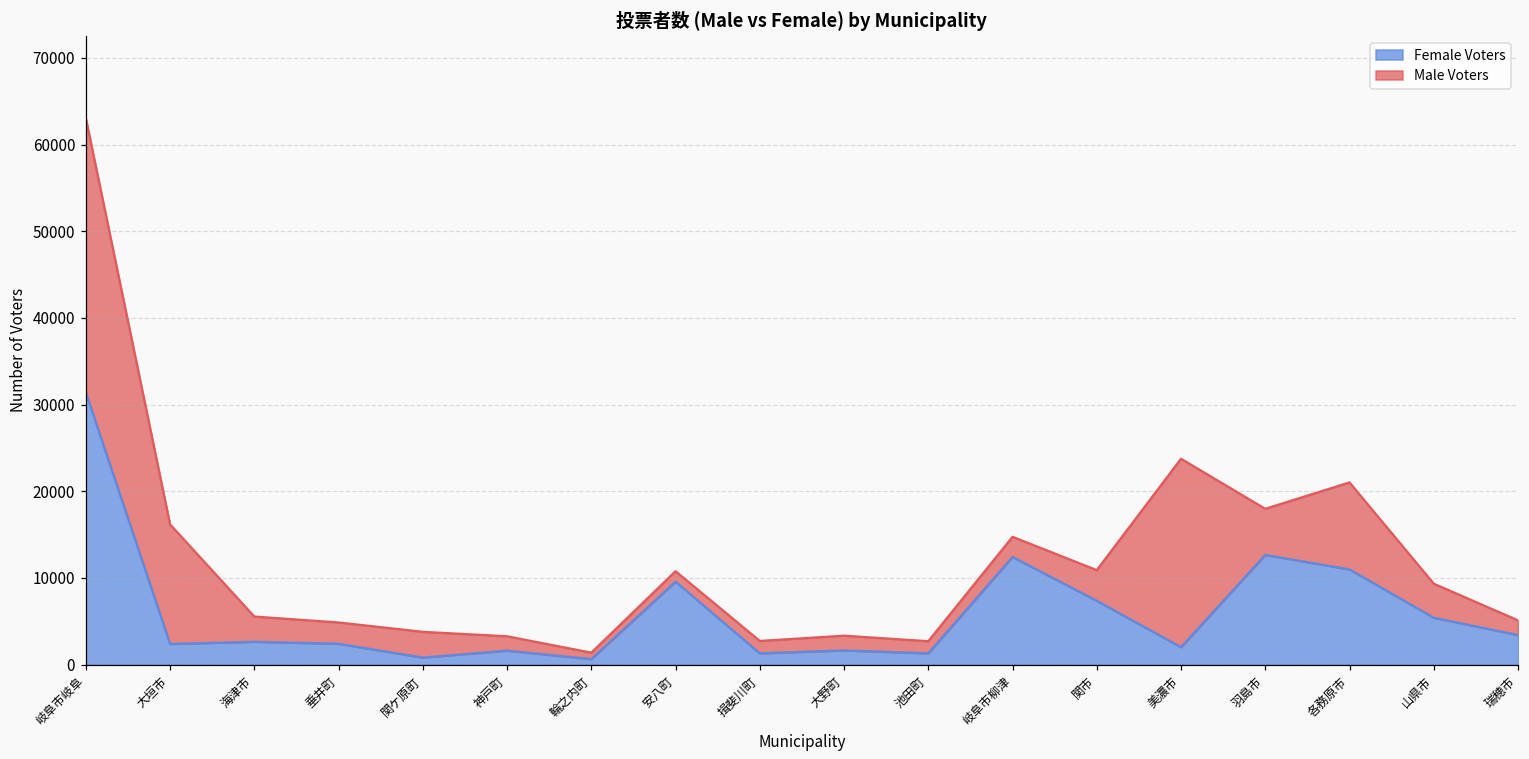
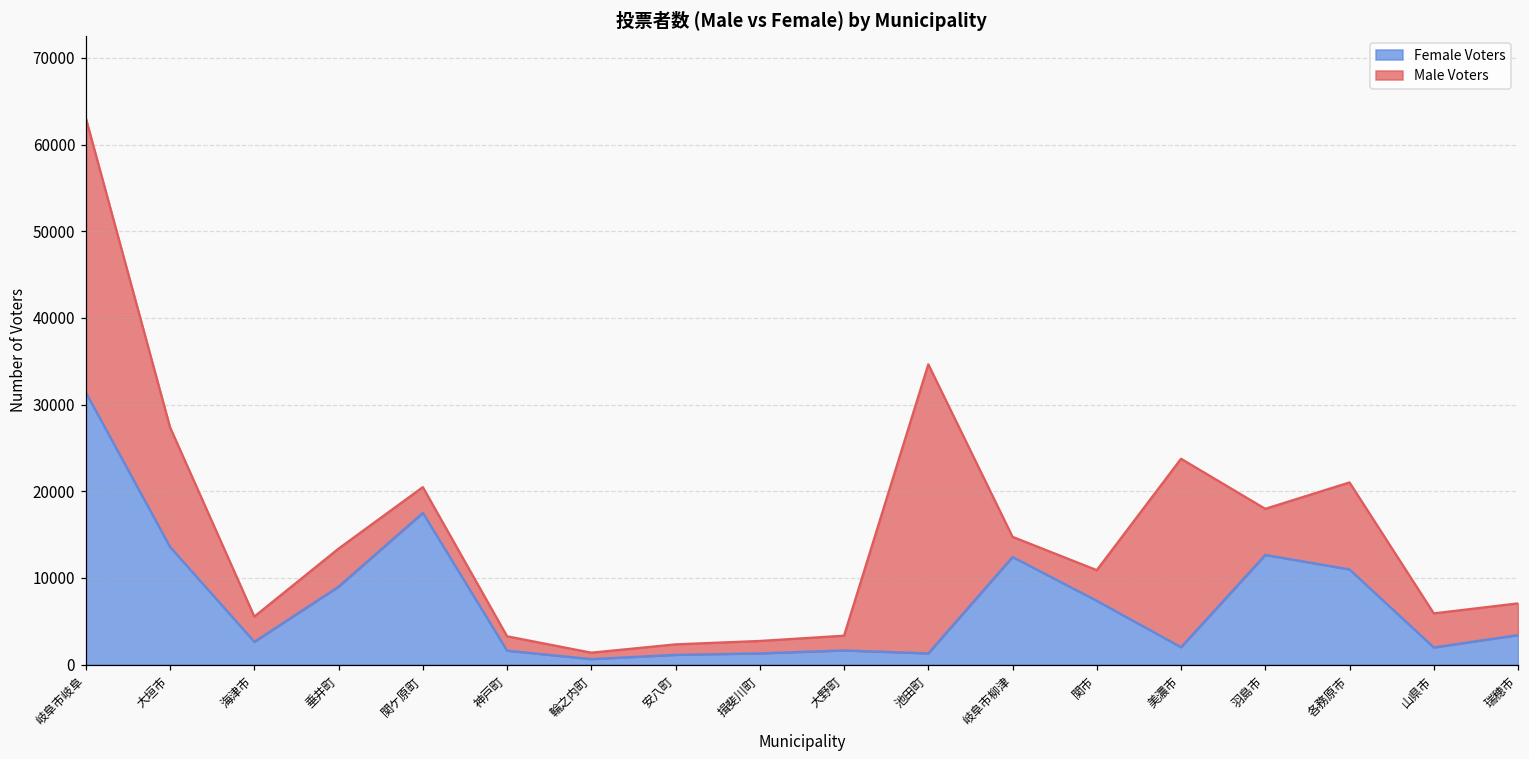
  {
    "Female Voters": {
      "岐阜市岐阜": 31000,
-     "大垣市": 2000,
+     "大垣市": 14000,
      "海津市": 3000,
-     "垂井町": 2000,
-     "関ケ原町": 1000,
+     "垂井町": 9000,
+     "関ケ原町": 18000,
      "神戸町": 2000,
      "輪之内町": 1000,
-     "安八町": 10000,
+     "安八町": 1000,
      "揖斐川町": 1000,
      "大野町": 2000,
      "池田町": 1000,
      "岐阜市柳津": 12000,
      "関市": 7000,
      "美濃市": 2000,
      "羽島市": 13000,
      "各務原市": 11000,
-     "山県市": 5000,
+     "山県市": 2000,
      "瑞穂市": 3000
    },
    "Male Voters": {
      "岐阜市岐阜": 32000,
      "大垣市": 14000,
      "海津市": 3000,
-     "垂井町": 2000,
+     "垂井町": 4000,
      "関ケ原町": 3000,
      "神戸町": 2000,
      "輪之内町": 1000,
      "安八町": 1000,
      "揖斐川町": 1000,
      "大野町": 2000,
-     "池田町": 1000,
+     "池田町": 33000,
      "岐阜市柳津": 2000,
      "関市": 4000,
      "美濃市": 22000,
      "羽島市": 5000,
      "各務原市": 10000,
      "山県市": 4000,
-     "瑞穂市": 2000
+     "瑞穂市": 4000
    }
  }
